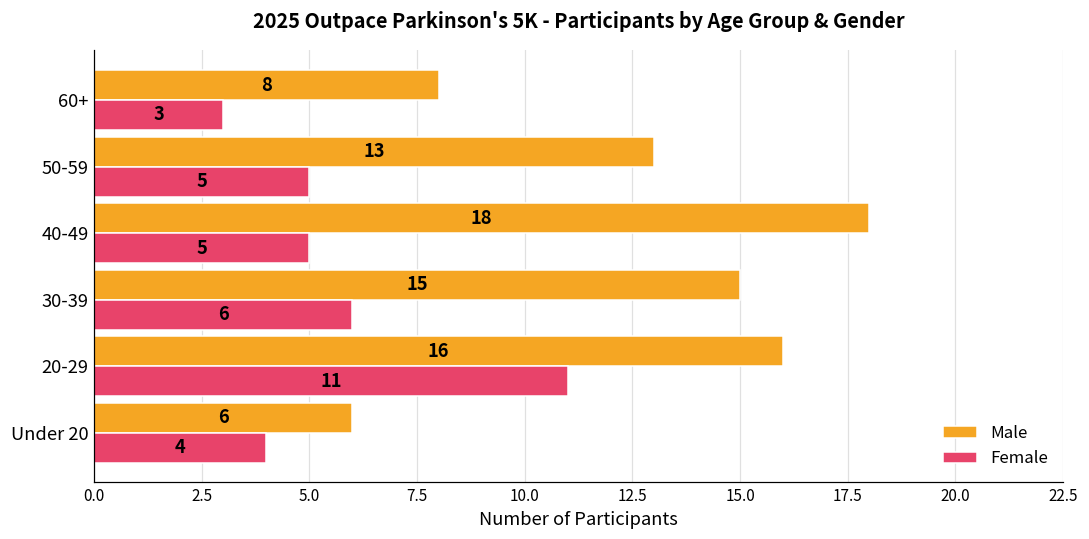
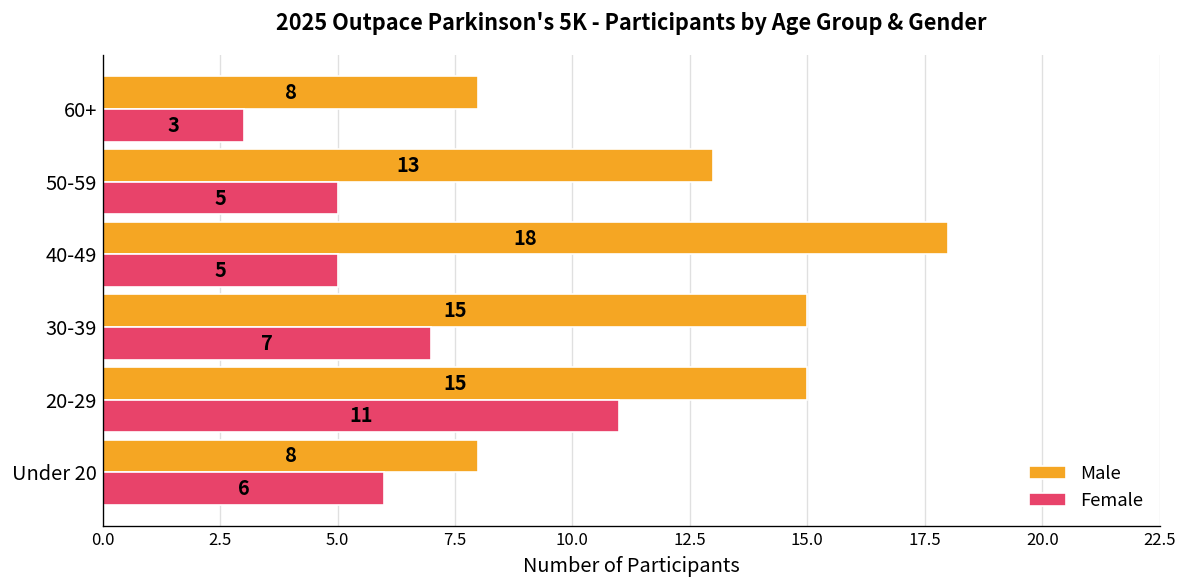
  {
    "Male": {
      "60+": 8,
      "50-59": 13,
      "40-49": 18,
      "30-39": 15,
-     "20-29": 16,
-     "Under 20": 6
+     "20-29": 15,
+     "Under 20": 8
    },
    "Female": {
      "60+": 3,
      "50-59": 5,
      "40-49": 5,
-     "30-39": 6,
+     "30-39": 7,
      "20-29": 11,
-     "Under 20": 4
+     "Under 20": 6
    }
  }
